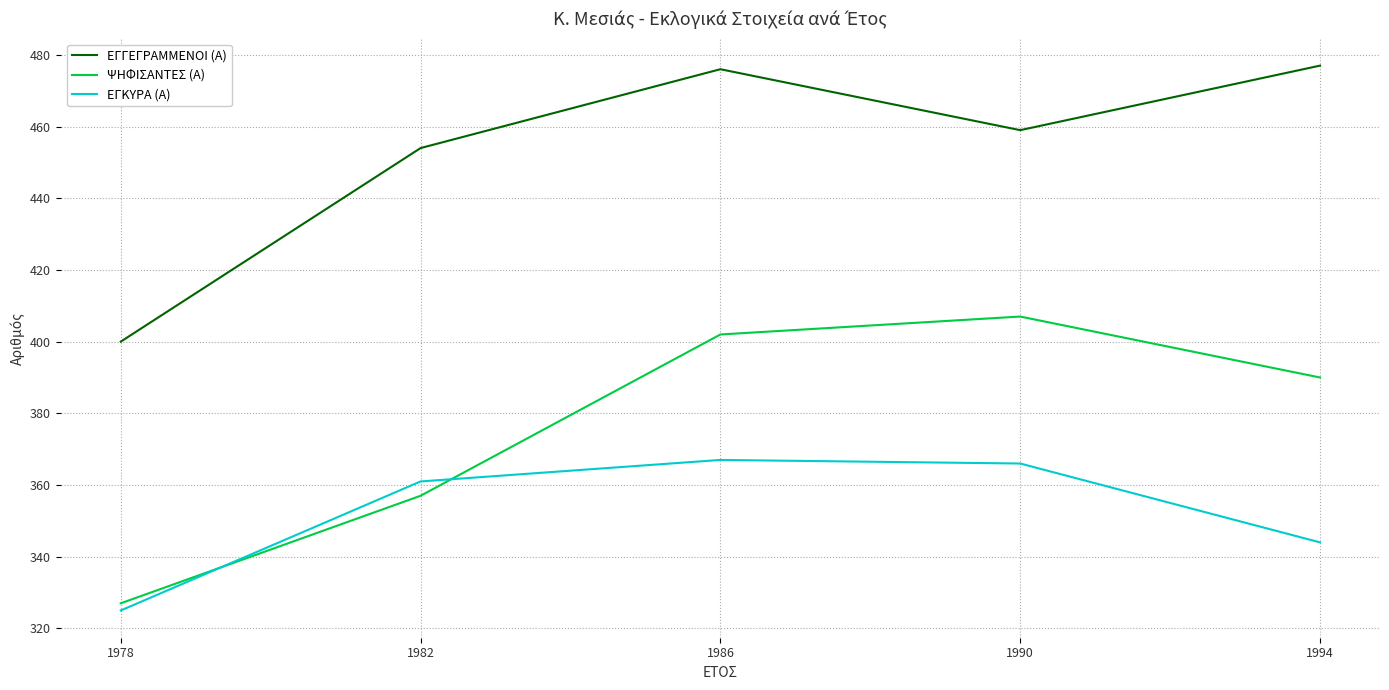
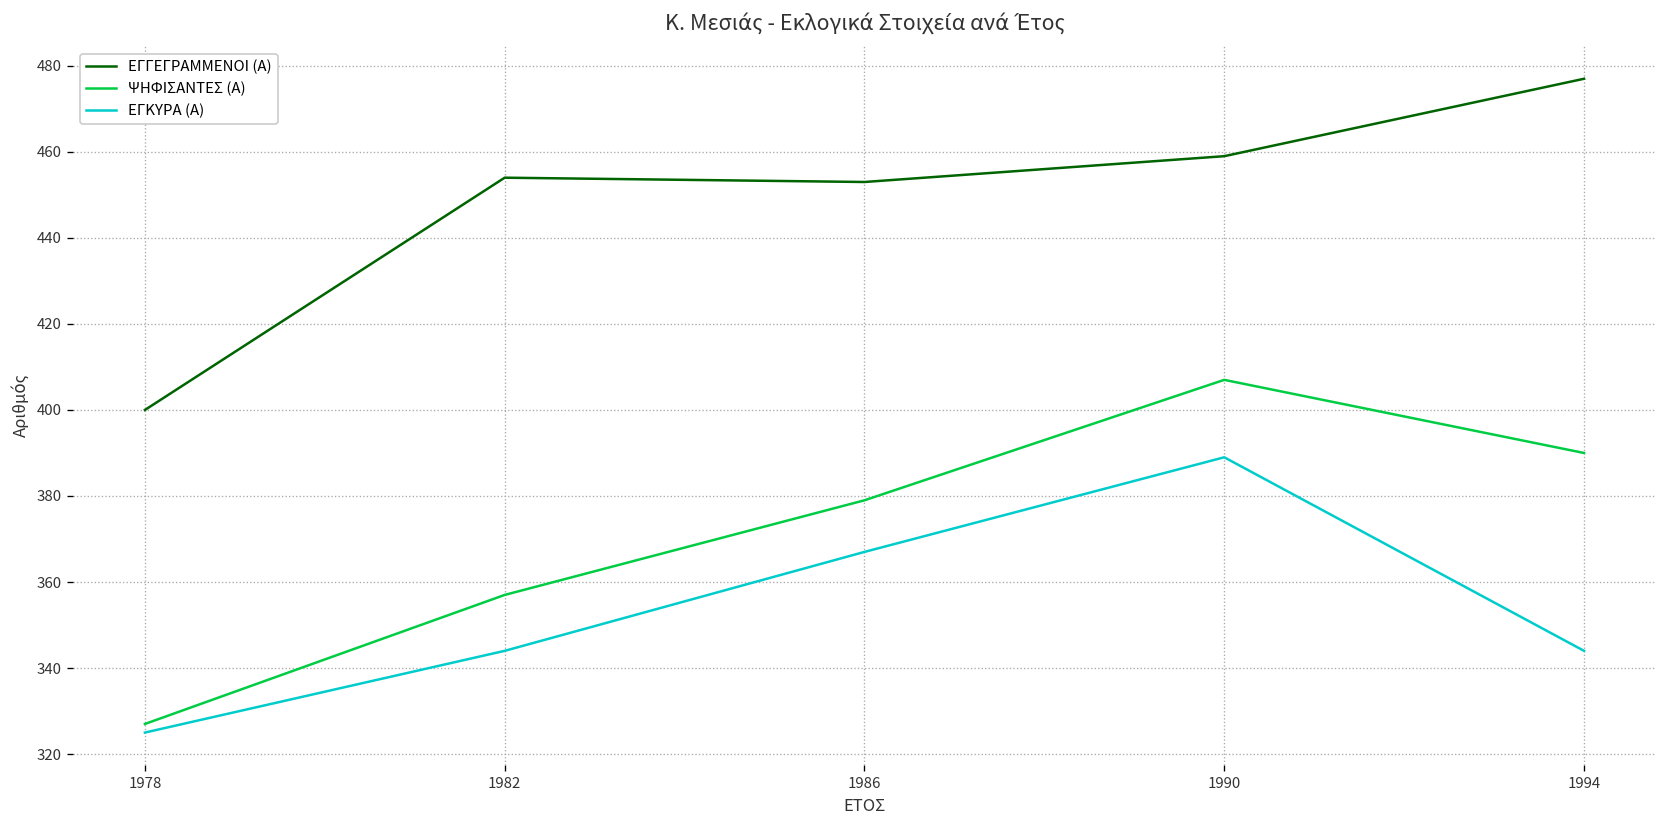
  {
    "ΕΓΓΕΓΡΑΜΜΕΝΟΙ (Α)": {
      "1978": 400,
      "1982": 454,
-     "1986": 476,
+     "1986": 453,
      "1990": 459,
      "1994": 477
    },
    "ΨΗΦΙΣΑΝΤΕΣ (Α)": {
      "1978": 327,
      "1982": 357,
-     "1986": 402,
+     "1986": 379,
      "1990": 407,
      "1994": 390
    },
    "ΕΓΚΥΡΑ (Α)": {
      "1978": 325,
-     "1982": 361,
+     "1982": 344,
      "1986": 367,
-     "1990": 366,
+     "1990": 389,
      "1994": 344
    }
  }
